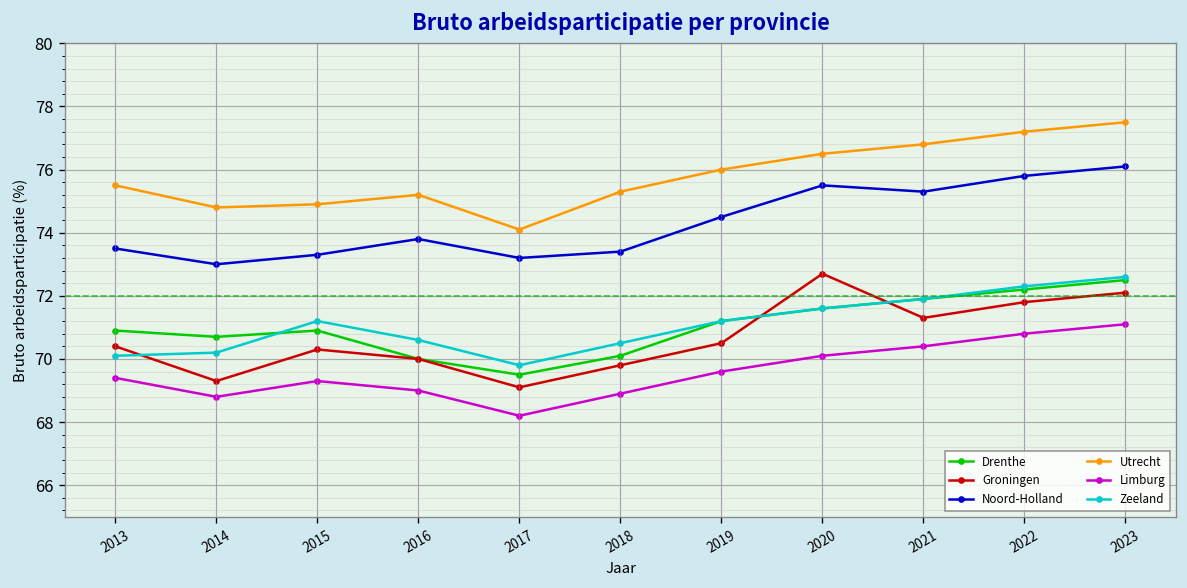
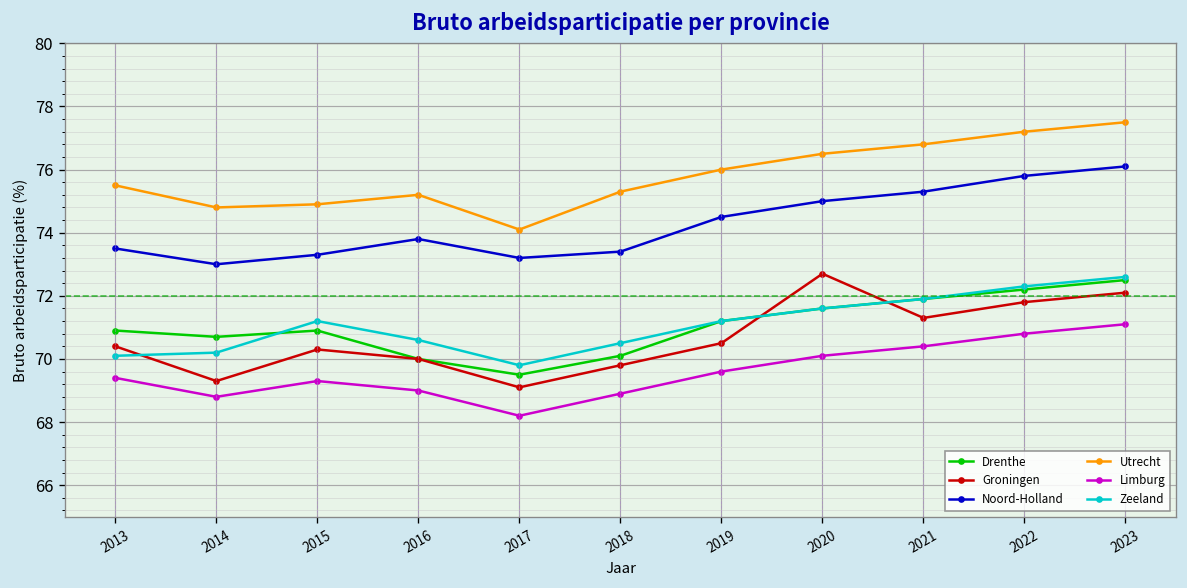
  {
    "Drenthe": {
      "2013": 70.9,
      "2014": 70.7,
      "2015": 70.9,
      "2017": 69.5,
      "2018": 70.1,
      "2022": 72.2,
      "2023": 72.5
    },
    "Groningen": {
      "2013": 70.4,
      "2014": 69.3,
      "2015": 70.3,
      "2017": 69.1,
      "2018": 69.8,
      "2019": 70.5,
      "2020": 72.7,
      "2021": 71.3,
      "2022": 71.8,
      "2023": 72.1
    },
    "Noord-Holland": {
      "2013": 73.5,
      "2014": 73.0,
      "2015": 73.3,
      "2016": 73.8,
      "2017": 73.2,
      "2018": 73.4,
      "2019": 74.5,
-     "2020": 75.5,
+     "2020": 75.0,
      "2021": 75.3,
      "2022": 75.8,
      "2023": 76.1
    },
    "Utrecht": {
      "2013": 75.5,
      "2014": 74.8,
      "2015": 74.9,
      "2016": 75.2,
      "2017": 74.1,
      "2018": 75.3,
      "2019": 76.0,
      "2020": 76.5,
      "2021": 76.8,
      "2022": 77.2,
      "2023": 77.5
    },
    "Limburg": {
      "2013": 69.4,
      "2014": 68.8,
      "2015": 69.3,
      "2016": 69.0,
      "2017": 68.2,
      "2018": 68.9,
      "2019": 69.6,
      "2020": 70.1,
      "2021": 70.4,
      "2022": 70.8,
      "2023": 71.1
    },
    "Zeeland": {
      "2013": 70.1,
      "2014": 70.2,
      "2015": 71.2,
      "2016": 70.6,
      "2017": 69.8,
      "2018": 70.5,
      "2022": 72.3,
      "2023": 72.6
    }
  }
